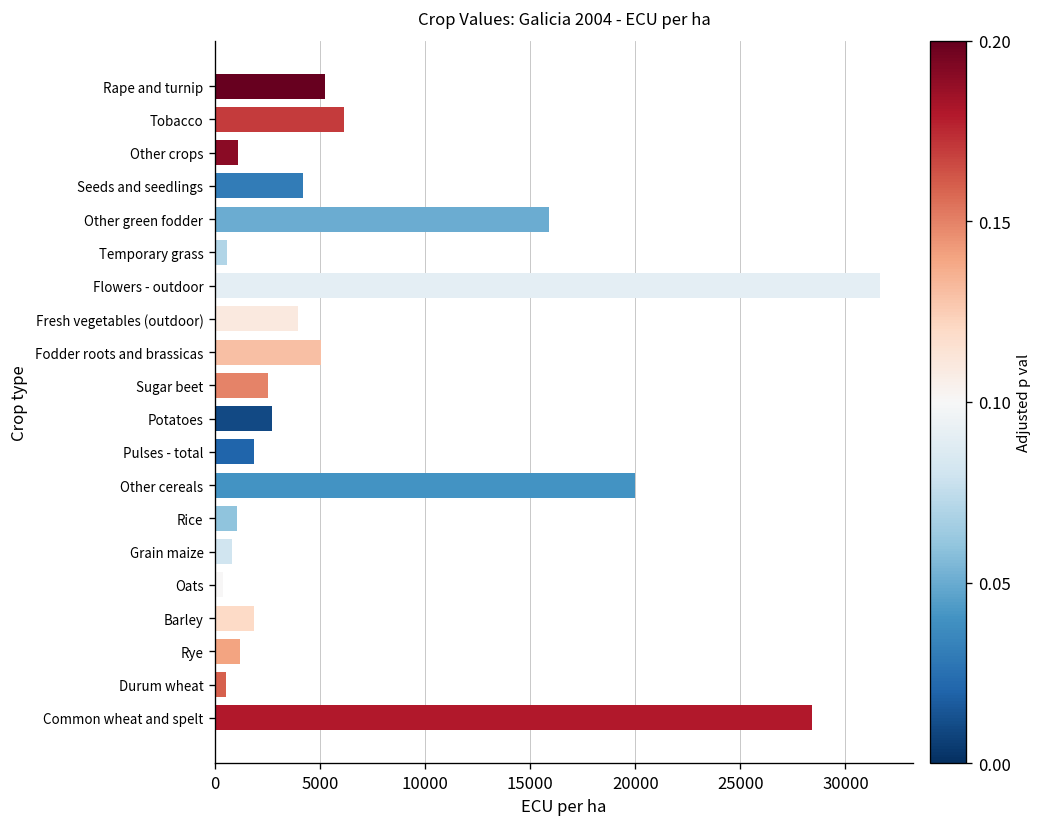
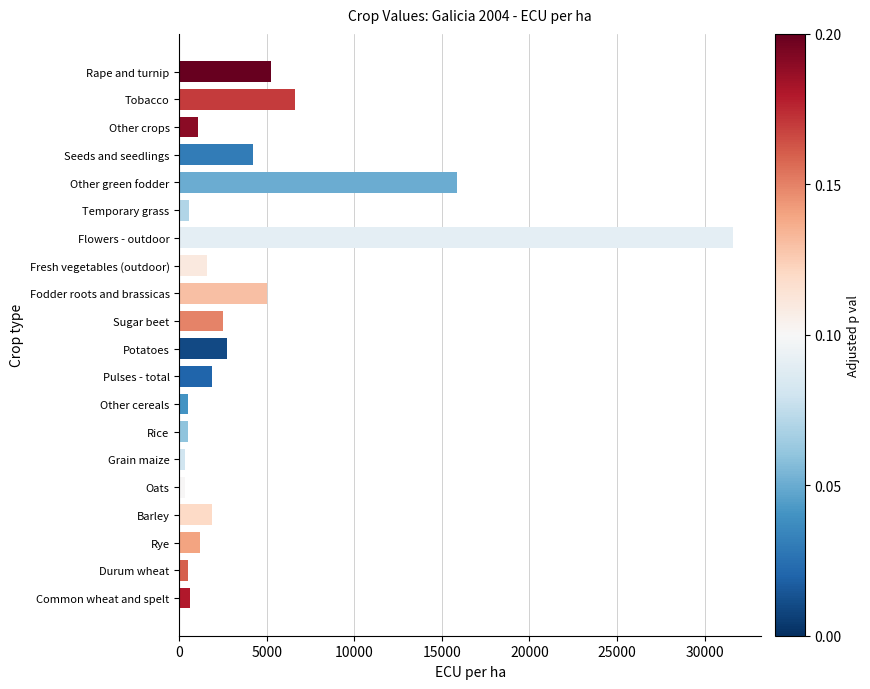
  {
    "Rape and turnip": 5200,
-   "Tobacco": 6200,
+   "Tobacco": 6600,
    "Other crops": 1100,
    "Seeds and seedlings": 4200,
    "Other green fodder": 15900,
    "Temporary grass": 600,
    "Flowers - outdoor": 31600,
-   "Fresh vegetables (outdoor)": 4000,
+   "Fresh vegetables (outdoor)": 1600,
    "Fodder roots and brassicas": 5000,
    "Sugar beet": 2500,
    "Potatoes": 2700,
    "Pulses - total": 1900,
-   "Other cereals": 20000,
-   "Rice": 1000,
-   "Grain maize": 800,
+   "Other cereals": 500,
+   "Rice": 500,
+   "Grain maize": 300,
    "Oats": 400,
    "Barley": 1800,
    "Rye": 1200,
    "Durum wheat": 500,
-   "Common wheat and spelt": 28400
+   "Common wheat and spelt": 600
  }
